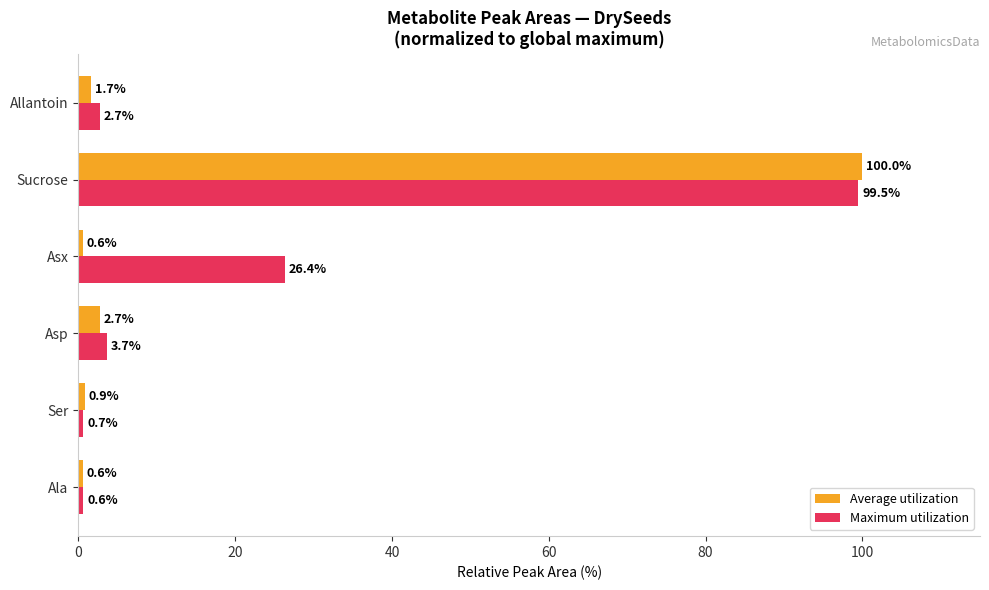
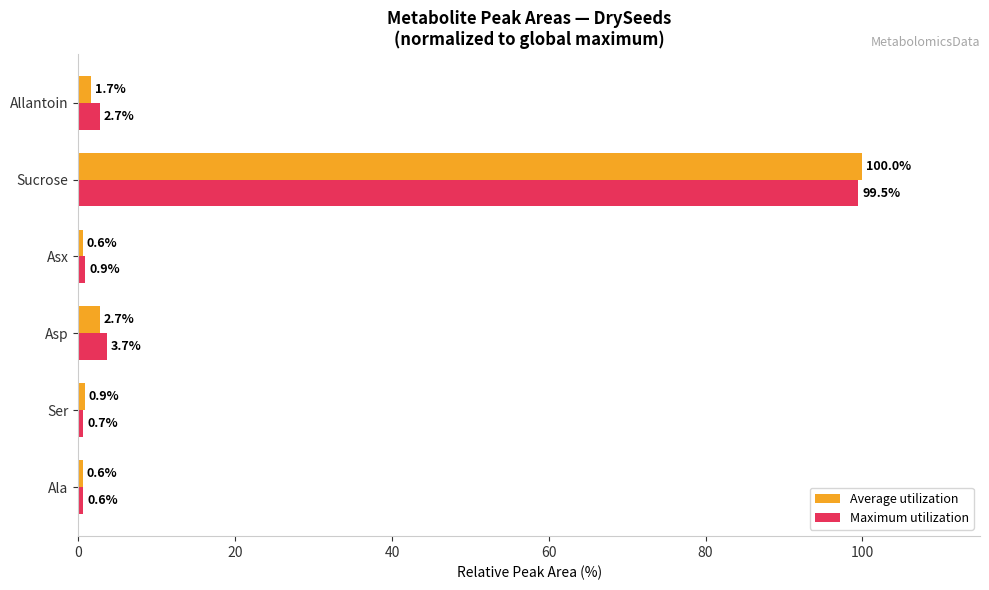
  {
    "Average utilization": {
      "Allantoin": "1.7%",
      "Sucrose": "100.0%",
      "Asx": "0.6%",
      "Asp": "2.7%",
      "Ser": "0.9%",
      "Ala": "0.6%"
    },
    "Maximum utilization": {
      "Allantoin": "2.7%",
      "Sucrose": "99.5%",
-     "Asx": "26.4%",
+     "Asx": "0.9%",
      "Asp": "3.7%",
      "Ser": "0.7%",
      "Ala": "0.6%"
    }
  }
